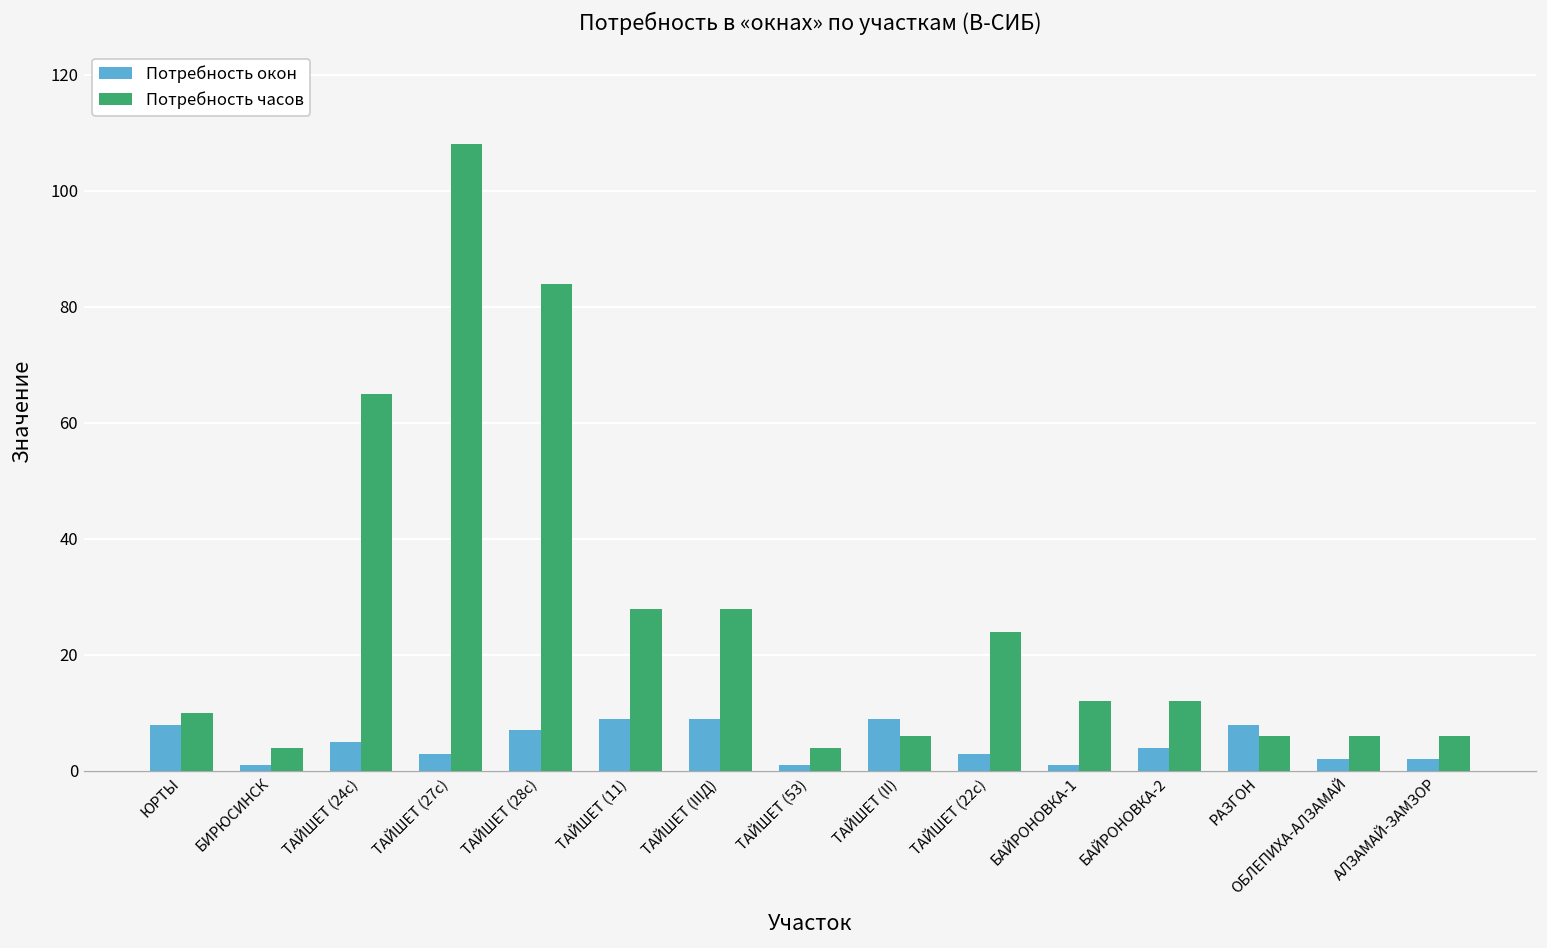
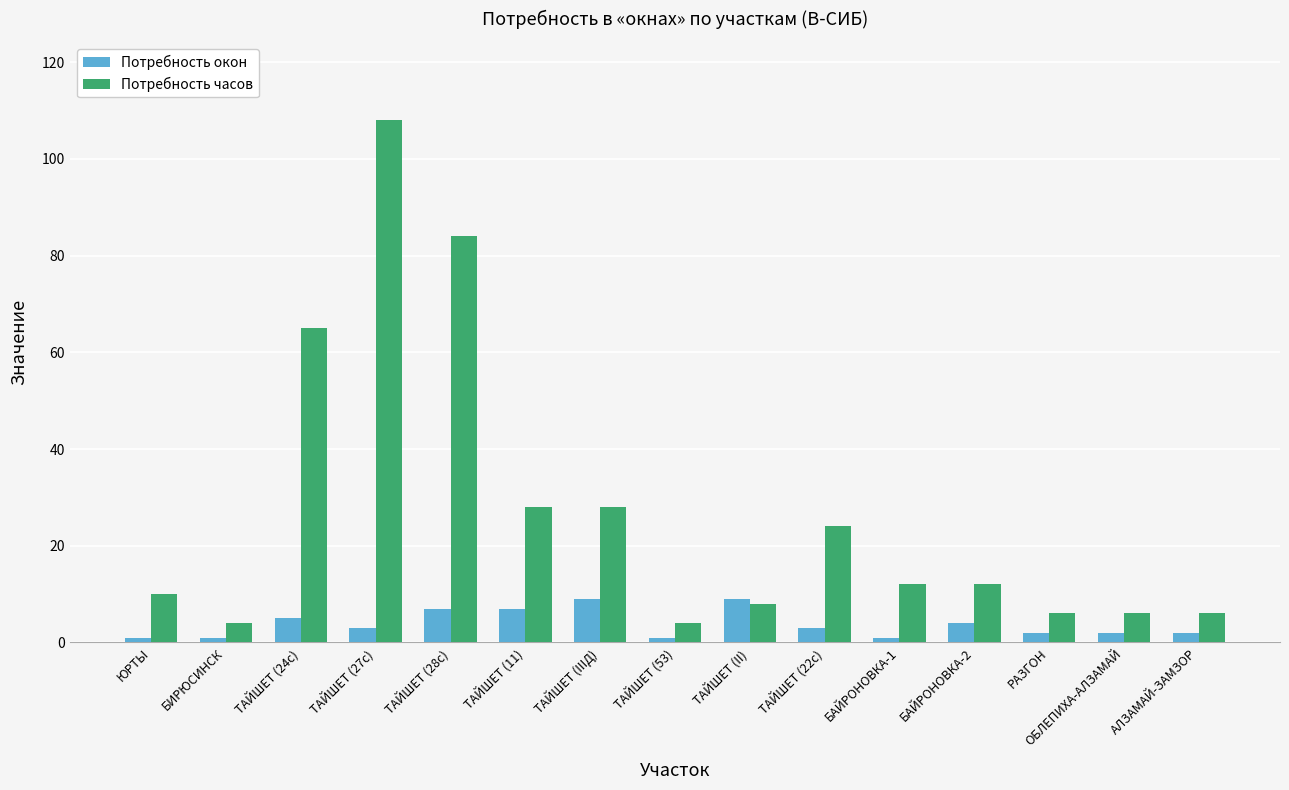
  {
    "Потребность окон": {
-     "ЮРТЫ": 8,
+     "ЮРТЫ": 1,
      "БИРЮСИНСК": 1,
      "ТАЙШЕТ (24с)": 5,
      "ТАЙШЕТ (27с)": 3,
      "ТАЙШЕТ (28с)": 7,
-     "ТАЙШЕТ (11)": 9,
+     "ТАЙШЕТ (11)": 7,
      "ТАЙШЕТ (IIIД)": 9,
      "ТАЙШЕТ (53)": 1,
      "ТАЙШЕТ (II)": 9,
      "ТАЙШЕТ (22с)": 3,
      "БАЙРОНОВКА-1": 1,
      "БАЙРОНОВКА-2": 4,
-     "РАЗГОН": 8,
+     "РАЗГОН": 2,
      "ОБЛЕПИХА-АЛЗАМАЙ": 2,
      "АЛЗАМАЙ-ЗАМЗОР": 2
    },
    "Потребность часов": {
      "ЮРТЫ": 10,
      "БИРЮСИНСК": 4,
      "ТАЙШЕТ (24с)": 65,
      "ТАЙШЕТ (27с)": 108,
      "ТАЙШЕТ (28с)": 84,
      "ТАЙШЕТ (11)": 28,
      "ТАЙШЕТ (IIIД)": 28,
      "ТАЙШЕТ (53)": 4,
-     "ТАЙШЕТ (II)": 6,
+     "ТАЙШЕТ (II)": 8,
      "ТАЙШЕТ (22с)": 24,
      "БАЙРОНОВКА-1": 12,
      "БАЙРОНОВКА-2": 12,
      "РАЗГОН": 6,
      "ОБЛЕПИХА-АЛЗАМАЙ": 6,
      "АЛЗАМАЙ-ЗАМЗОР": 6
    }
  }
